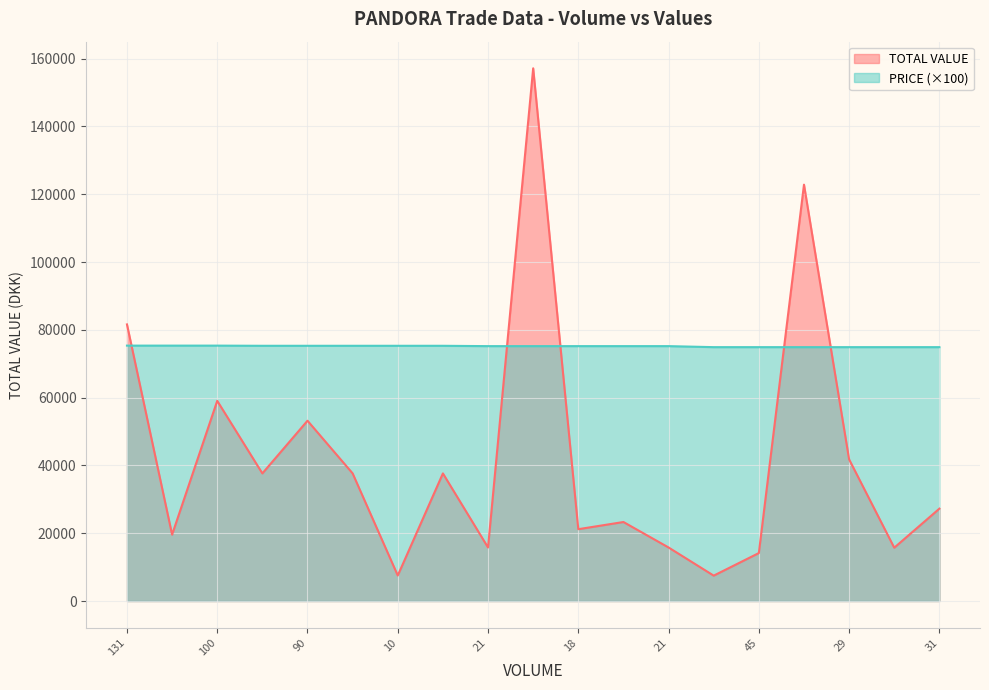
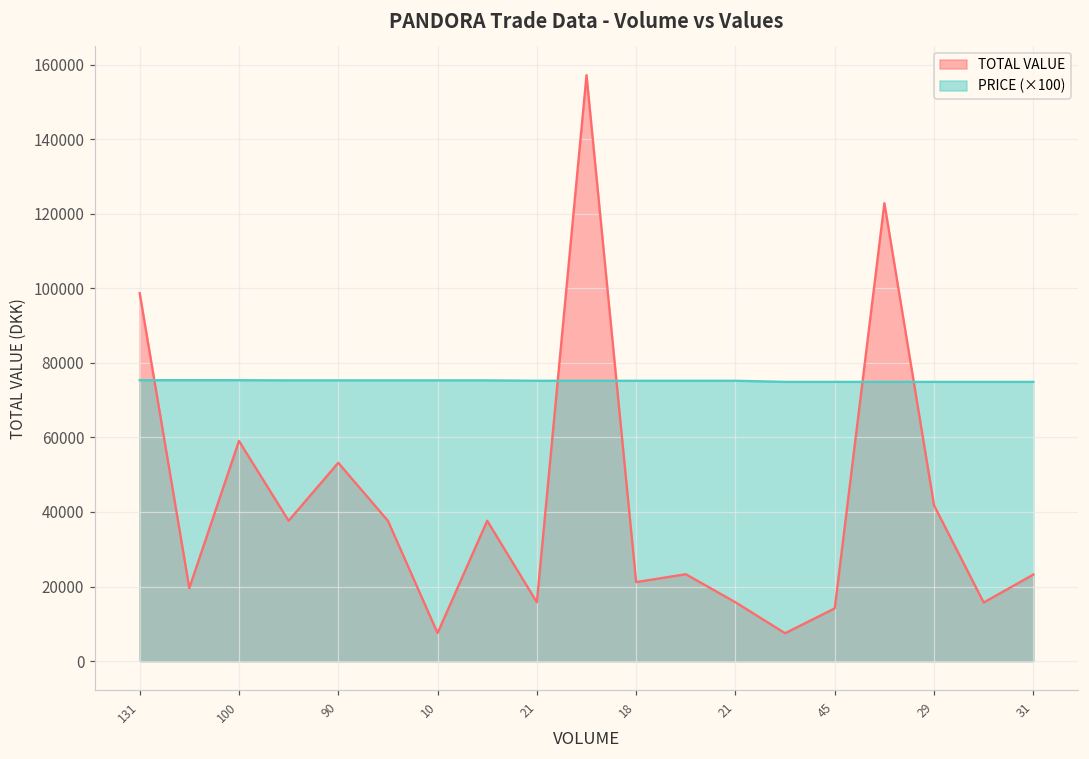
  {
    "TOTAL VALUE": {
-     "131": 82000,
+     "131": 99000,
      "100": 59000,
      "90": 53000,
      "10": 8000,
      "18": 21000,
      "45": 14000,
      "29": 42000,
-     "31": 27000
+     "31": 23000
    },
    "PRICE (×100)": {
      "131": 75000,
      "100": 75000,
      "90": 75000,
      "10": 75000,
      "18": 75000,
      "45": 75000,
      "29": 75000,
      "31": 75000
    }
  }
